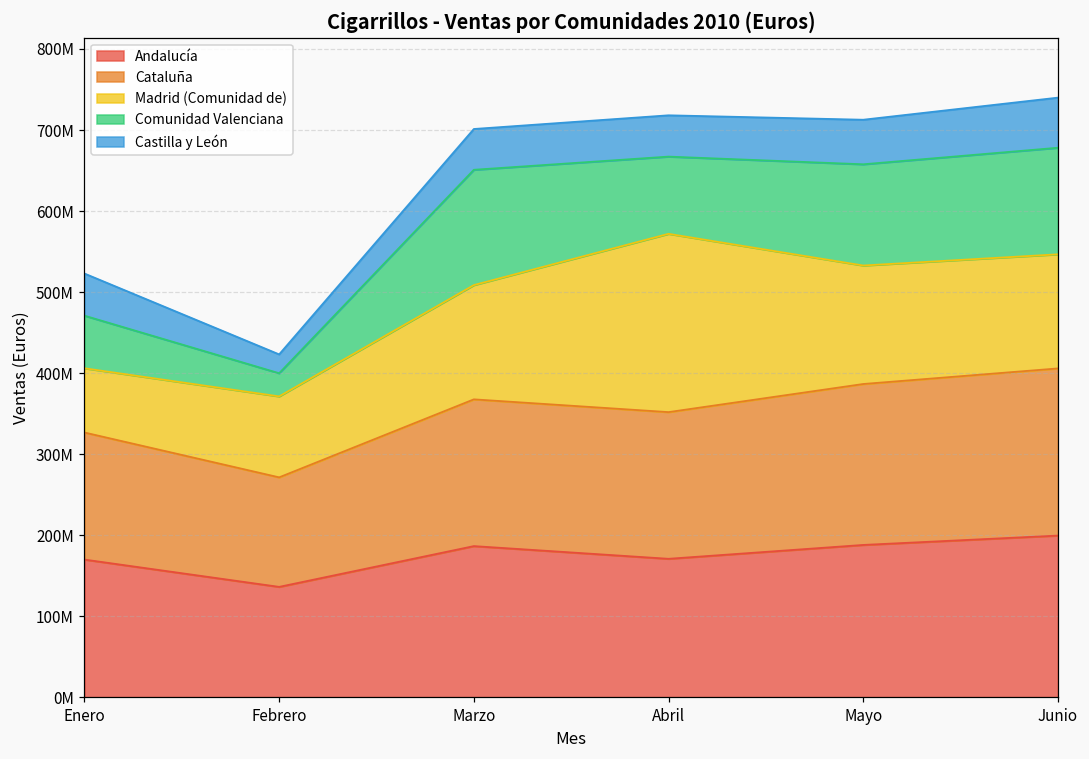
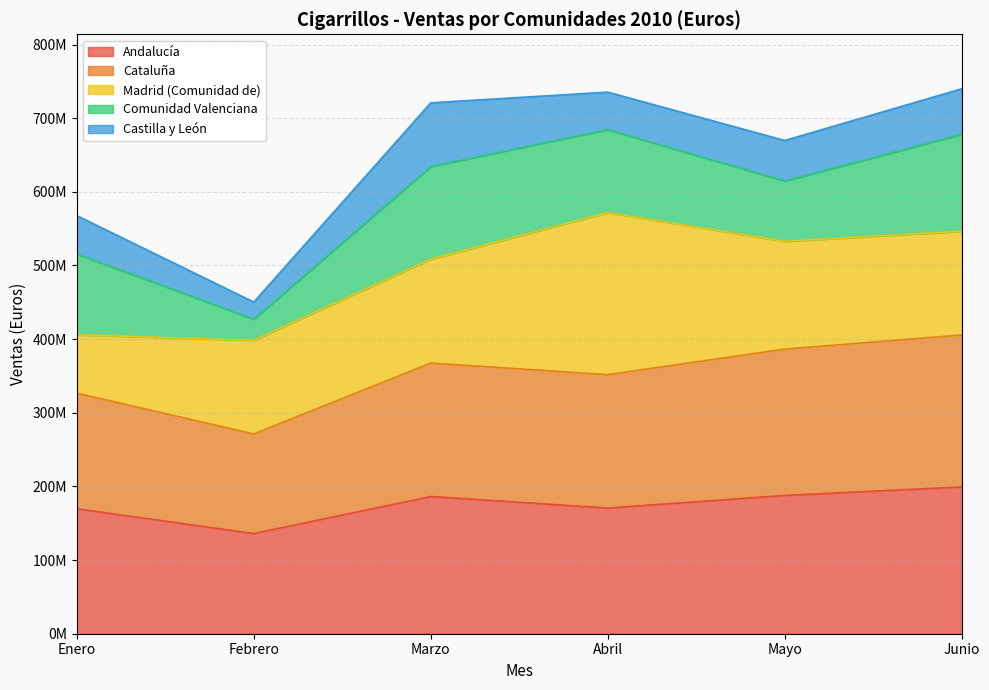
  {
    "Madrid (Comunidad de)": {
      "Enero": 80000000,
-     "Febrero": 100000000,
+     "Febrero": 130000000,
      "Marzo": 140000000,
      "Abril": 220000000,
      "Mayo": 150000000,
      "Junio": 140000000
    },
    "Comunidad Valenciana": {
-     "Enero": 60000000,
+     "Enero": 110000000,
      "Febrero": 30000000,
-     "Marzo": 140000000,
-     "Abril": 100000000,
-     "Mayo": 120000000,
+     "Marzo": 130000000,
+     "Abril": 110000000,
+     "Mayo": 80000000,
      "Junio": 130000000
    },
    "Castilla y León": {
      "Enero": 50000000,
      "Febrero": 20000000,
-     "Marzo": 50000000,
+     "Marzo": 90000000,
      "Abril": 50000000,
      "Mayo": 50000000,
      "Junio": 60000000
    }
  }
